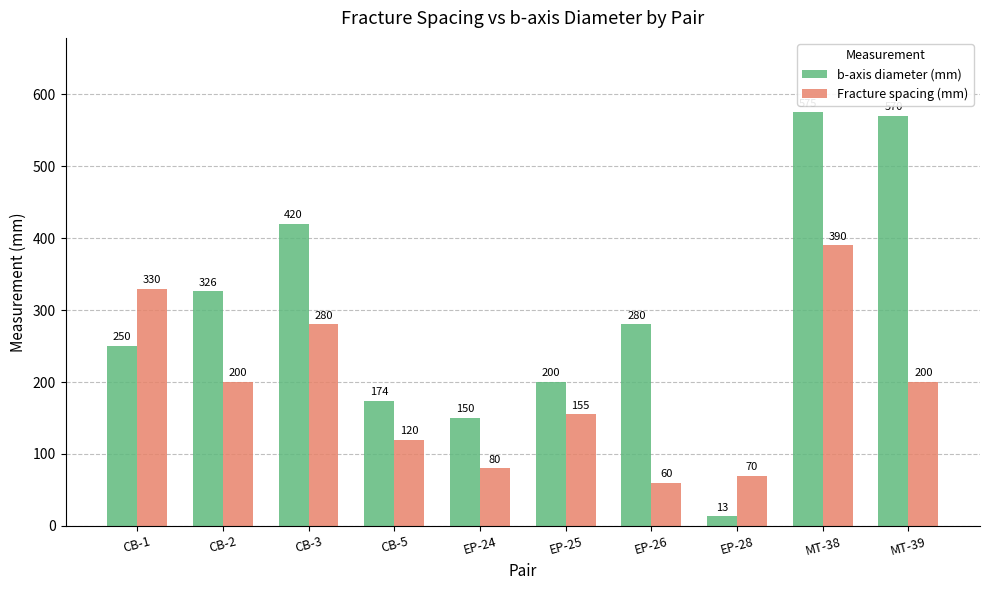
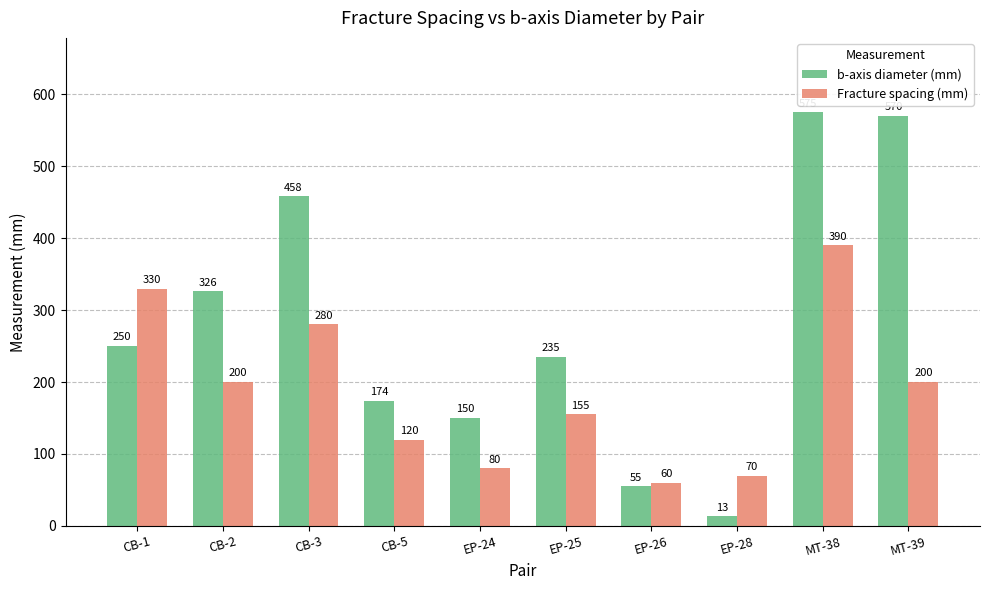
  {
    "b-axis diameter (mm)": {
      "CB-1": 250,
      "CB-2": 326,
-     "CB-3": 420,
+     "CB-3": 458,
      "CB-5": 174,
      "EP-24": 150,
-     "EP-25": 200,
-     "EP-26": 280,
+     "EP-25": 235,
+     "EP-26": 55,
      "EP-28": 13
    },
    "Fracture spacing (mm)": {
      "CB-1": 330,
      "CB-2": 200,
      "CB-3": 280,
      "CB-5": 120,
      "EP-24": 80,
      "EP-25": 155,
      "EP-26": 60,
      "EP-28": 70,
      "MT-38": 390,
      "MT-39": 200
    }
  }
